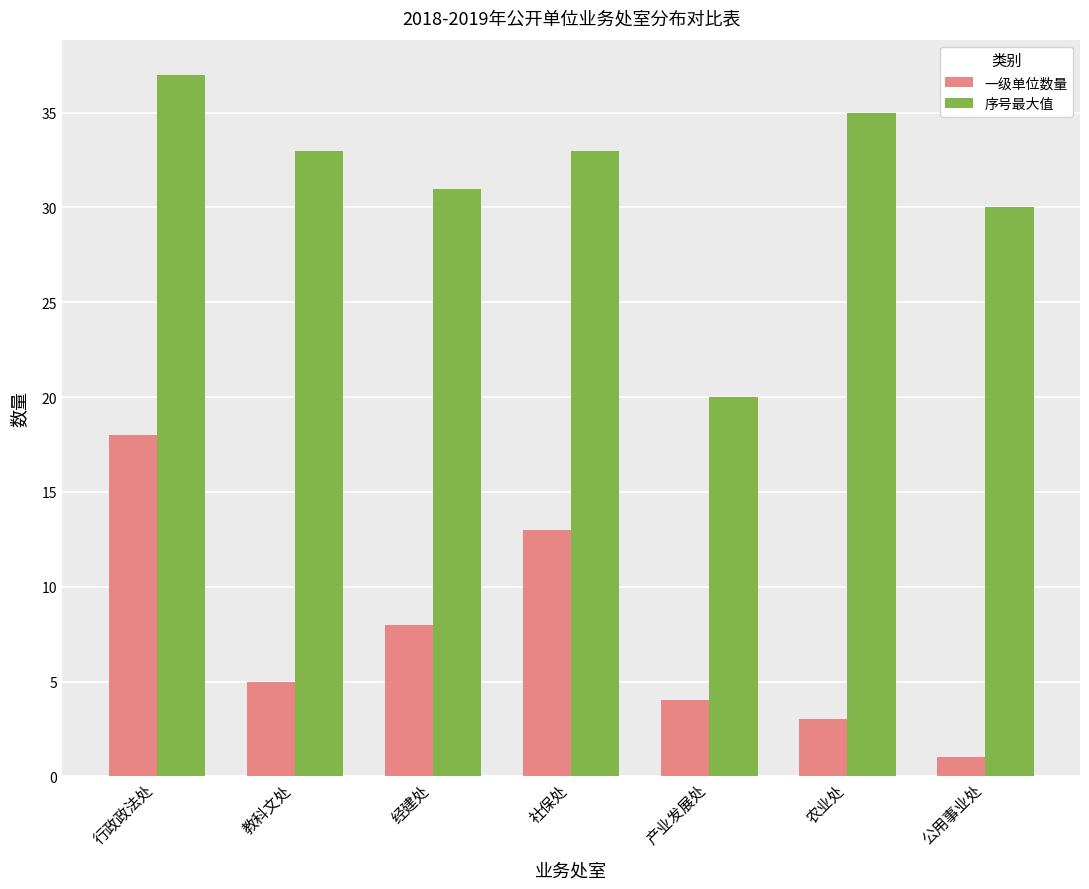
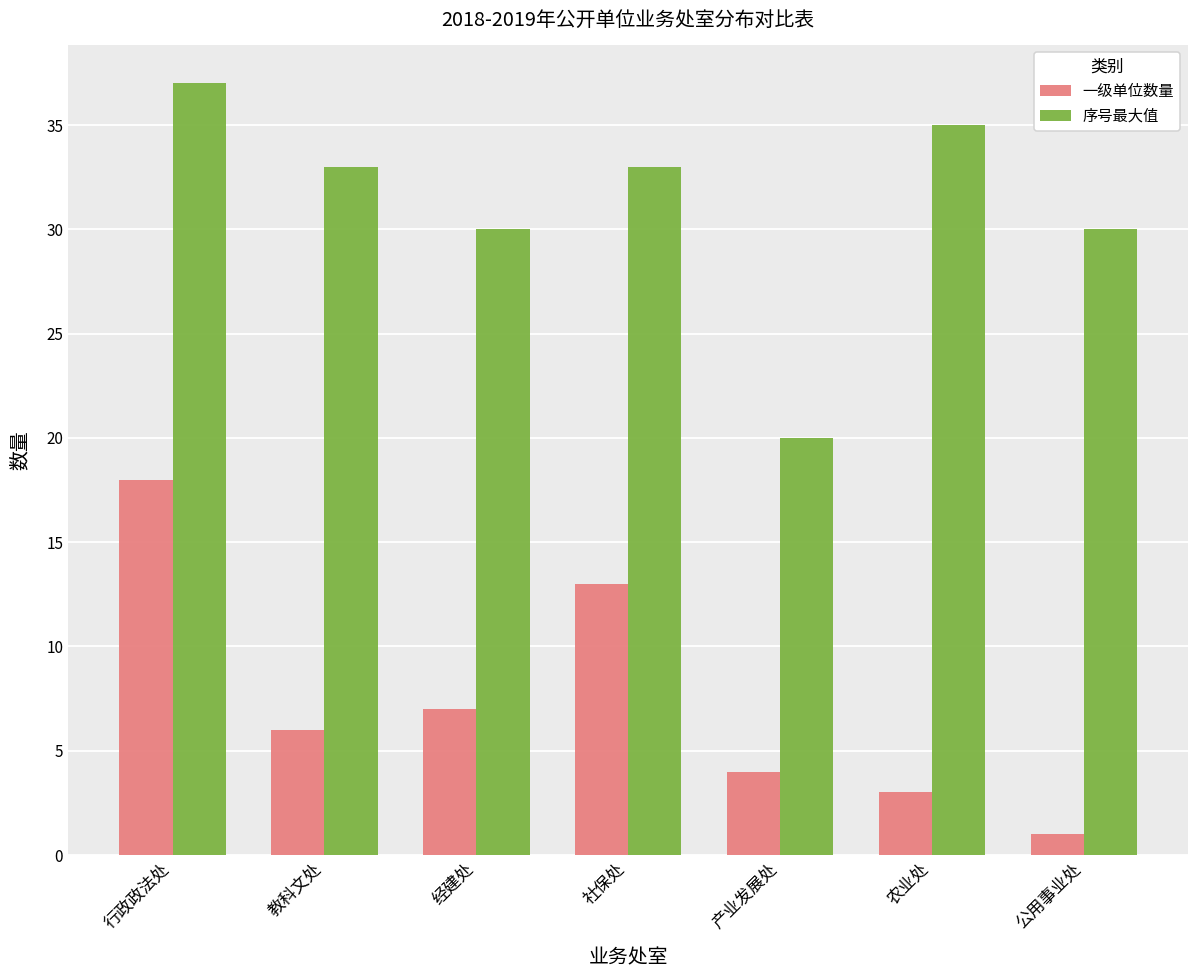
  {
    "一级单位数量": {
      "行政政法处": 18,
-     "教科文处": 5,
-     "经建处": 8,
+     "教科文处": 6,
+     "经建处": 7,
      "社保处": 13,
      "产业发展处": 4,
      "农业处": 3,
      "公用事业处": 1
    },
    "序号最大值": {
      "行政政法处": 37,
      "教科文处": 33,
-     "经建处": 31,
+     "经建处": 30,
      "社保处": 33,
      "产业发展处": 20,
      "农业处": 35,
      "公用事业处": 30
    }
  }
